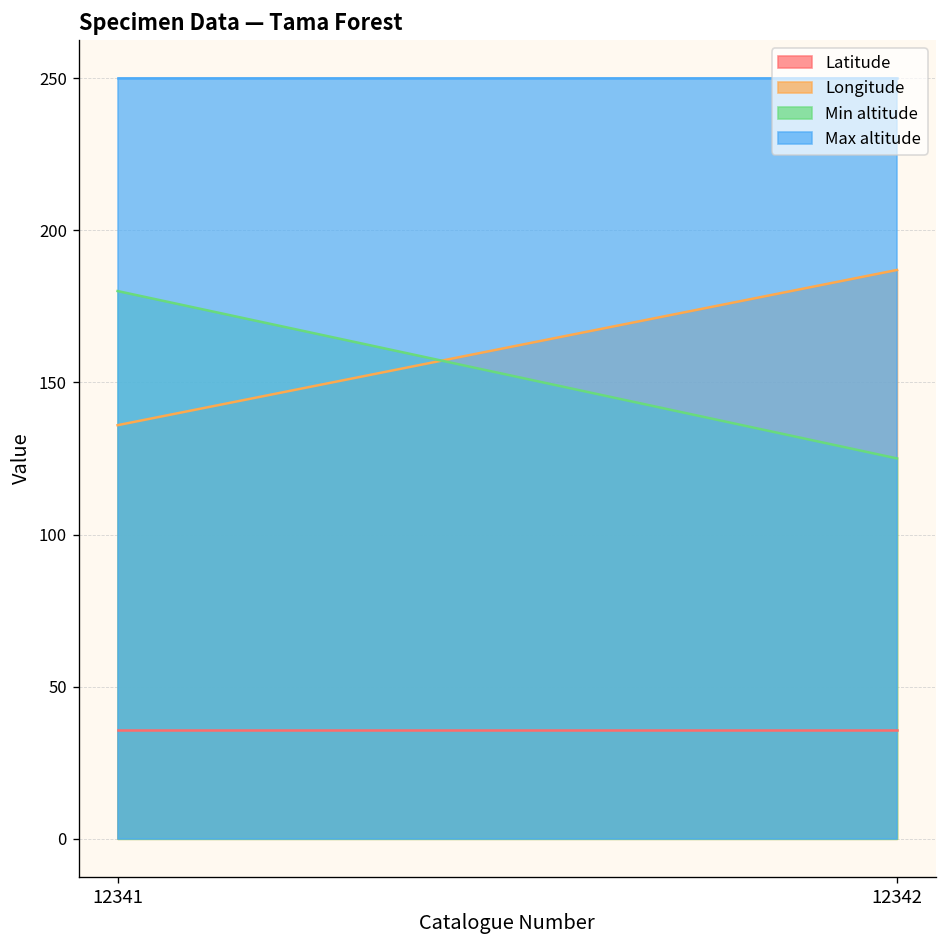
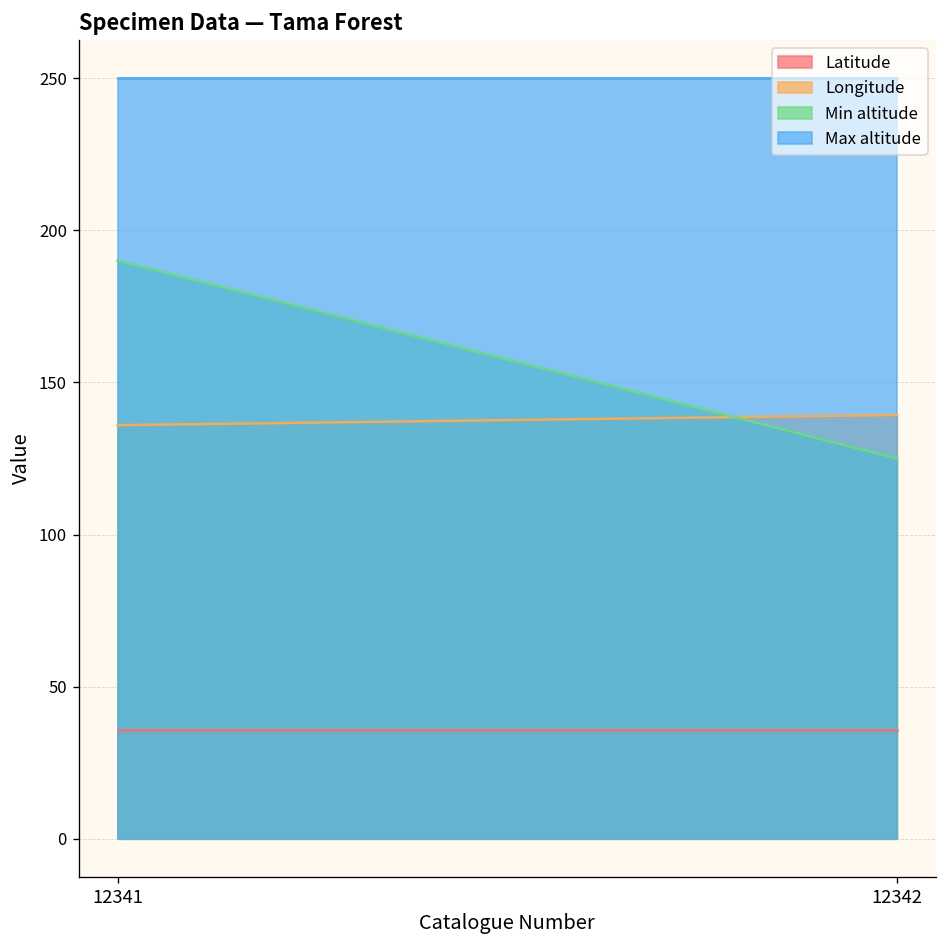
  {
    "Latitude": {
      "12341": 36,
      "12342": 36
    },
    "Longitude": {
      "12341": 136,
-     "12342": 187
+     "12342": 139
    },
    "Min altitude": {
-     "12341": 180,
+     "12341": 190,
      "12342": 125
    },
    "Max altitude": {
      "12341": 250
    }
  }
